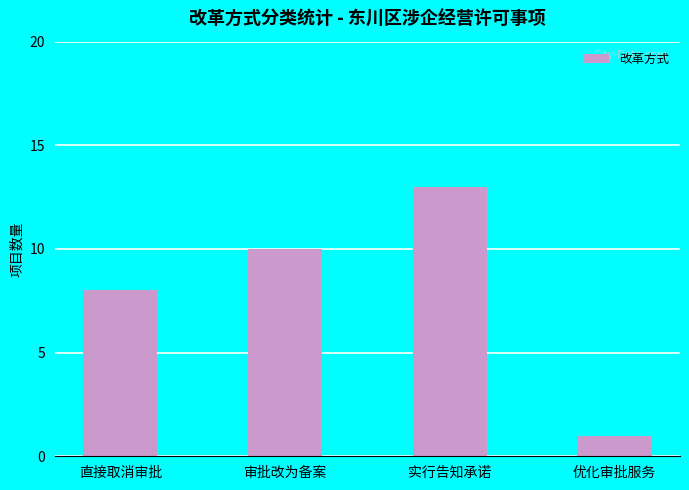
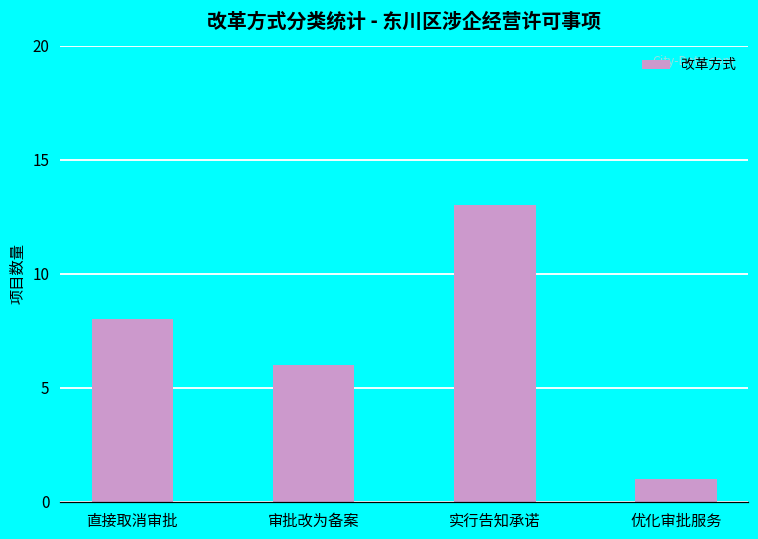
  {
    "直接取消审批": 8,
-   "审批改为备案": 10,
+   "审批改为备案": 6,
    "实行告知承诺": 13,
    "优化审批服务": 1
  }
